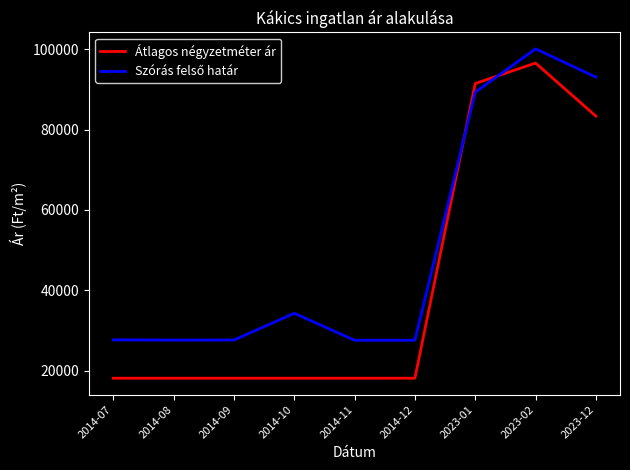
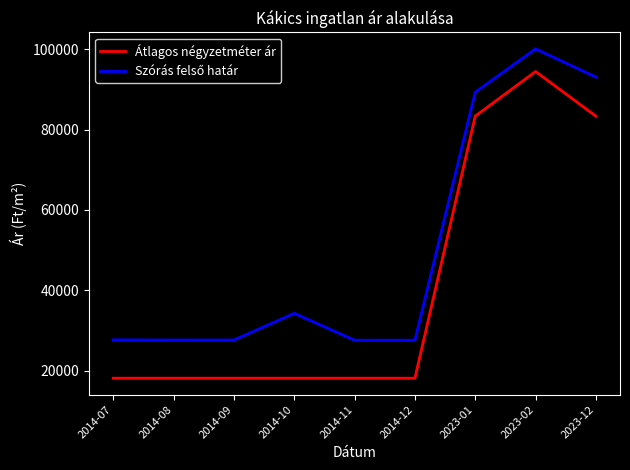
  {
    "Átlagos négyzetméter ár": {
      "2014-07": 18000,
      "2014-08": 18000,
      "2014-09": 18000,
      "2014-10": 18000,
      "2014-11": 18000,
      "2014-12": 18000,
-     "2023-01": 91000,
-     "2023-02": 97000,
+     "2023-01": 83000,
+     "2023-02": 94000,
      "2023-12": 83000
    },
    "Szórás felső határ": {
      "2014-07": 28000,
      "2014-08": 28000,
      "2014-09": 28000,
      "2014-10": 34000,
      "2014-11": 28000,
      "2014-12": 28000,
      "2023-01": 89000,
      "2023-02": 100000,
      "2023-12": 93000
    }
  }
